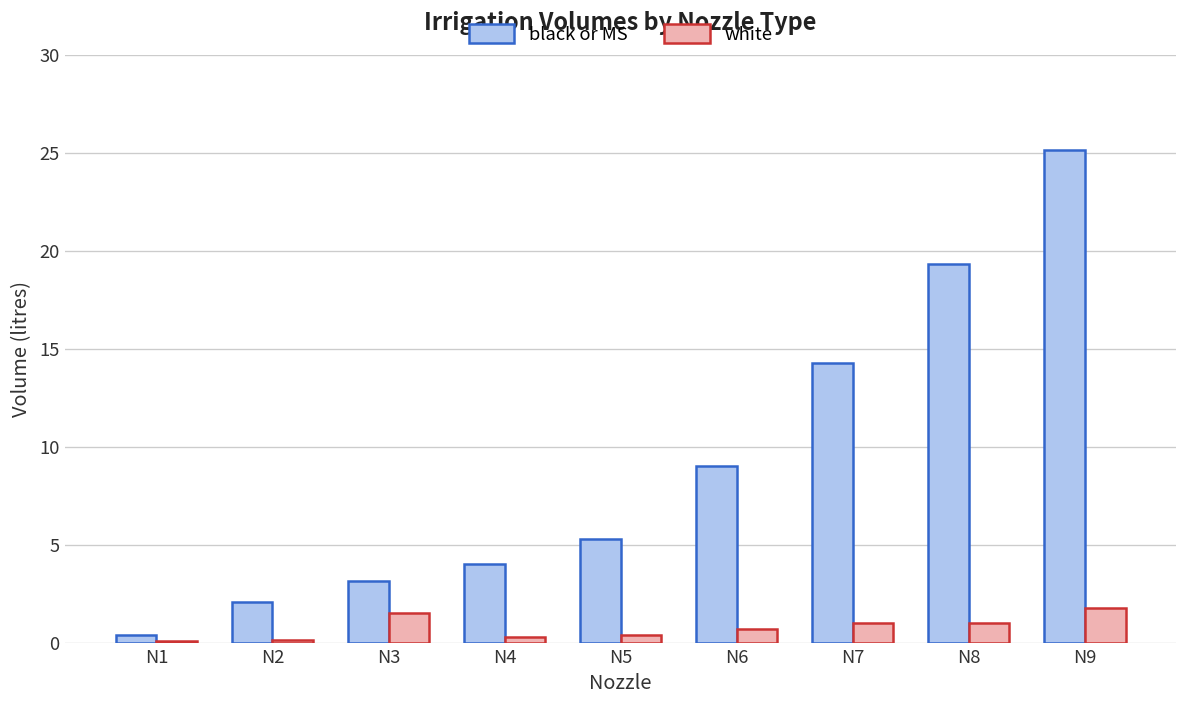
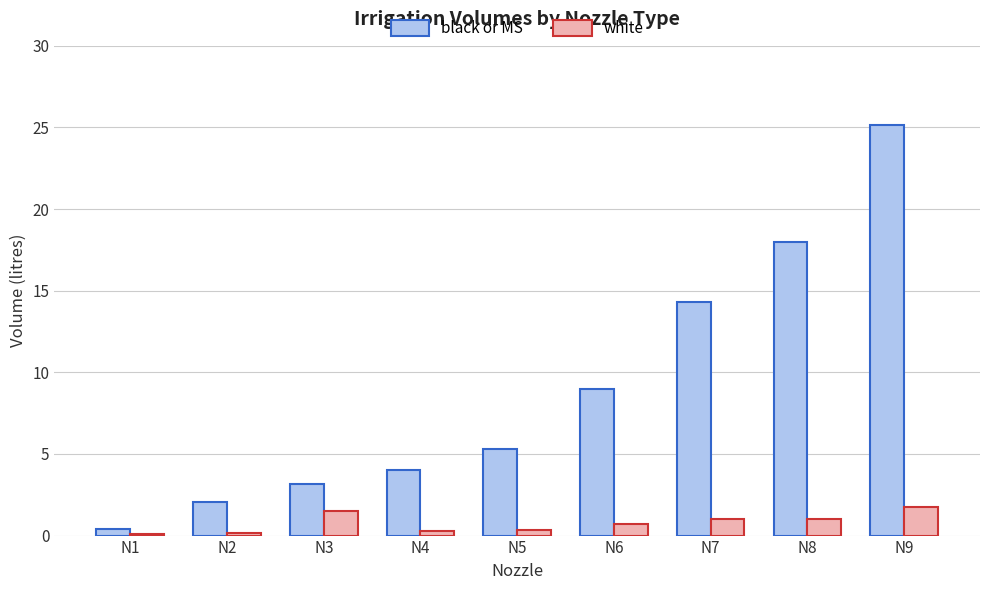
  {
    "black or MS": {
      "N1": 0.4,
      "N2": 2.1,
      "N3": 3.1,
      "N4": 4.0,
      "N5": 5.3,
      "N6": 9.0,
      "N7": 14.3,
-     "N8": 19.3,
+     "N8": 18.0,
      "N9": 25.2
    },
    "white": {
      "N3": 1.5,
      "N4": 0.3,
      "N5": 0.4,
      "N6": 0.7,
      "N7": 1.0,
      "N8": 1.0,
      "N9": 1.8
    }
  }
